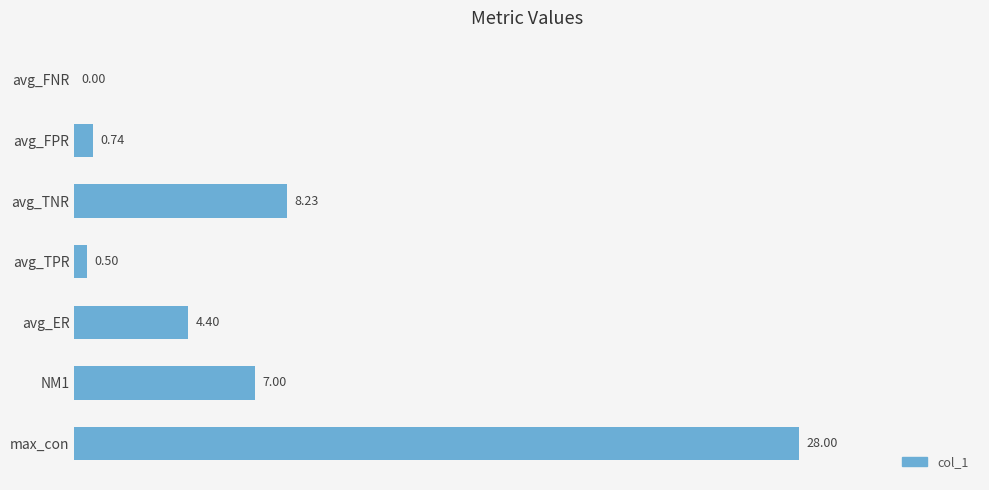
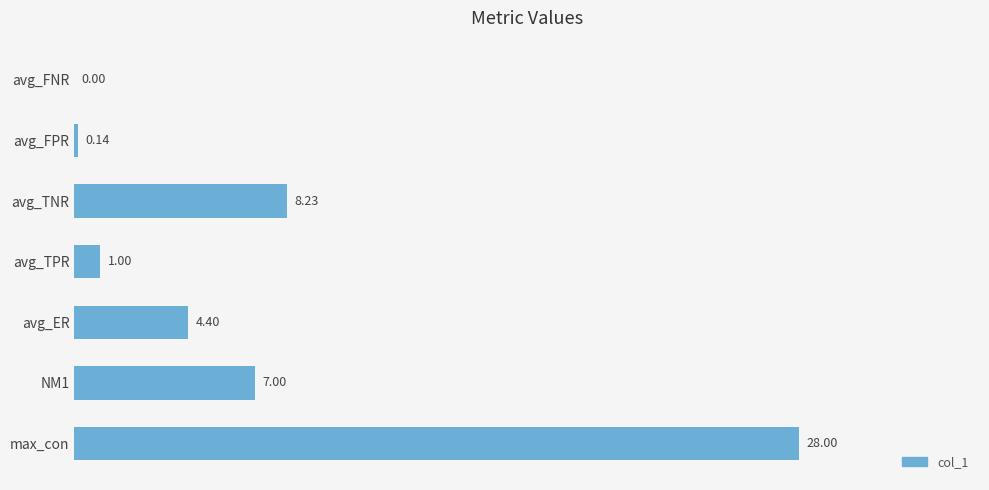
  {
    "avg_FNR": 0.00,
-   "avg_FPR": 0.74,
+   "avg_FPR": 0.14,
    "avg_TNR": 8.23,
-   "avg_TPR": 0.50,
+   "avg_TPR": 1.00,
    "avg_ER": 4.40,
    "NM1": 7.00,
    "max_con": 28.00
  }
